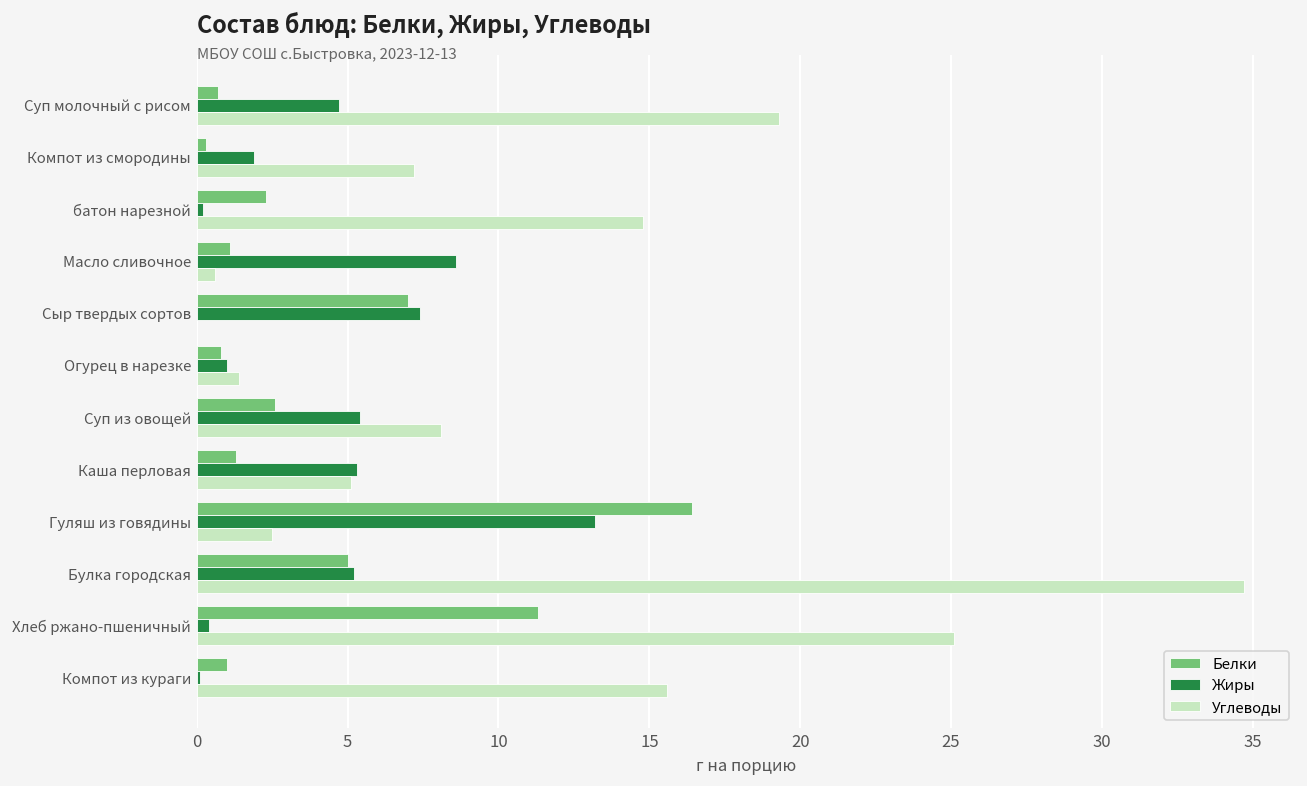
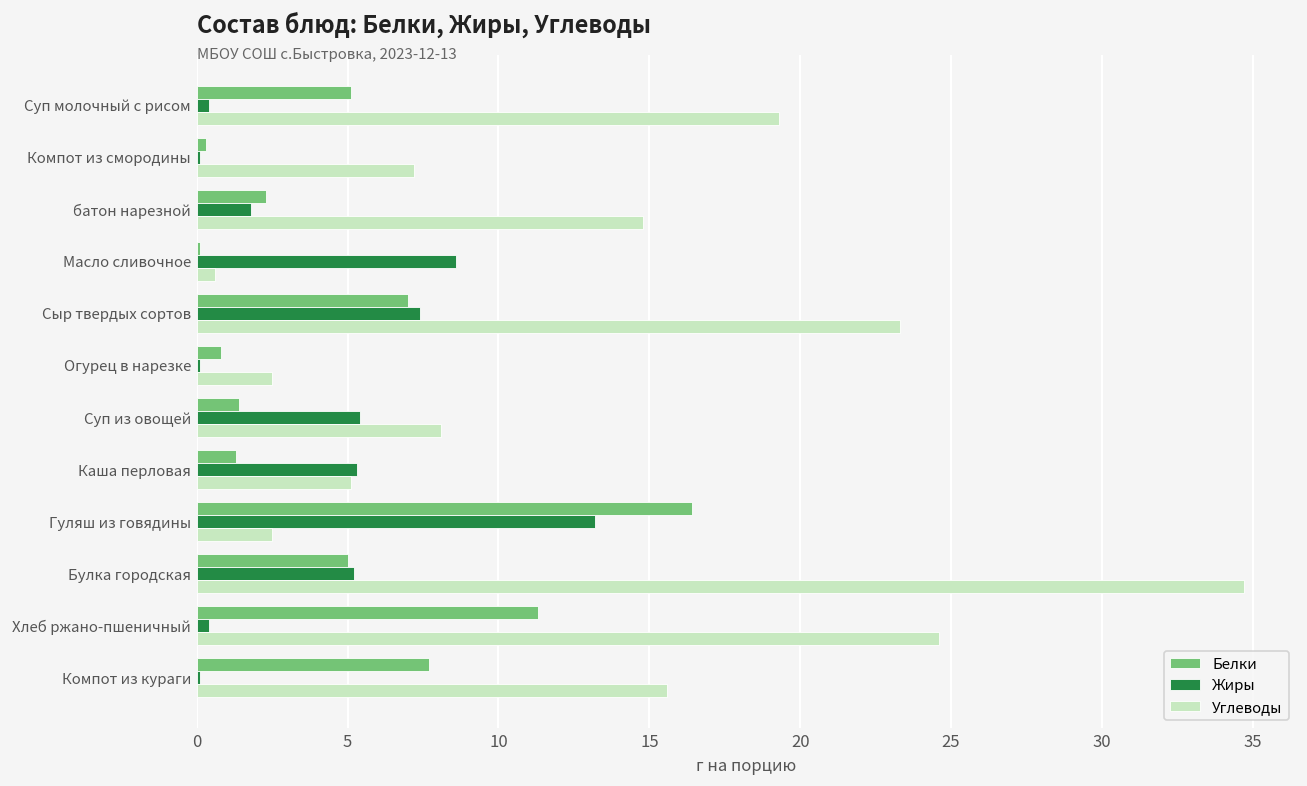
  {
    "Белки": {
-     "Суп молочный с рисом": 0.7,
+     "Суп молочный с рисом": 5.1,
      "Компот из смородины": 0.3,
      "батон нарезной": 2.3,
-     "Масло сливочное": 1.1,
+     "Масло сливочное": 0.1,
      "Сыр твердых сортов": 7.0,
      "Огурец в нарезке": 0.8,
-     "Суп из овощей": 2.6,
+     "Суп из овощей": 1.4,
      "Каша перловая": 1.3,
      "Гуляш из говядины": 16.4,
      "Булка городская": 5.0,
      "Хлеб ржано-пшеничный": 11.3,
-     "Компот из кураги": 1.0
+     "Компот из кураги": 7.7
    },
    "Жиры": {
-     "Суп молочный с рисом": 4.7,
-     "Компот из смородины": 1.9,
-     "батон нарезной": 0.2,
+     "Суп молочный с рисом": 0.4,
+     "Компот из смородины": 0.1,
+     "батон нарезной": 1.8,
      "Масло сливочное": 8.6,
      "Сыр твердых сортов": 7.4,
-     "Огурец в нарезке": 1.0,
+     "Огурец в нарезке": 0.1,
      "Суп из овощей": 5.4,
      "Каша перловая": 5.3,
      "Гуляш из говядины": 13.2,
      "Булка городская": 5.2,
      "Хлеб ржано-пшеничный": 0.4,
      "Компот из кураги": 0.1
    },
    "Углеводы": {
      "Суп молочный с рисом": 19.3,
      "Компот из смородины": 7.2,
      "батон нарезной": 14.8,
      "Масло сливочное": 0.6,
-     "Сыр твердых сортов": 0.0,
-     "Огурец в нарезке": 1.4,
+     "Сыр твердых сортов": 23.3,
+     "Огурец в нарезке": 2.5,
      "Суп из овощей": 8.1,
      "Каша перловая": 5.1,
      "Гуляш из говядины": 2.5,
      "Булка городская": 34.7,
-     "Хлеб ржано-пшеничный": 25.1,
+     "Хлеб ржано-пшеничный": 24.6,
      "Компот из кураги": 15.6
    }
  }
